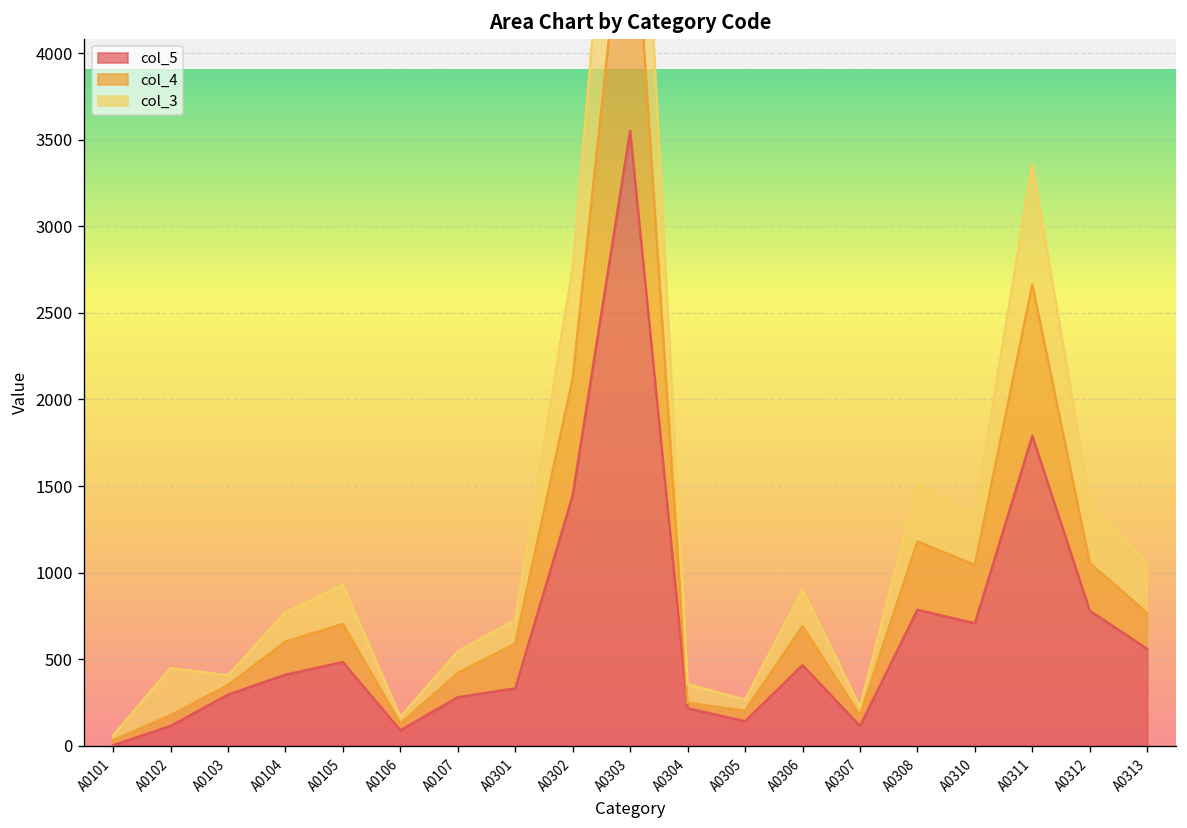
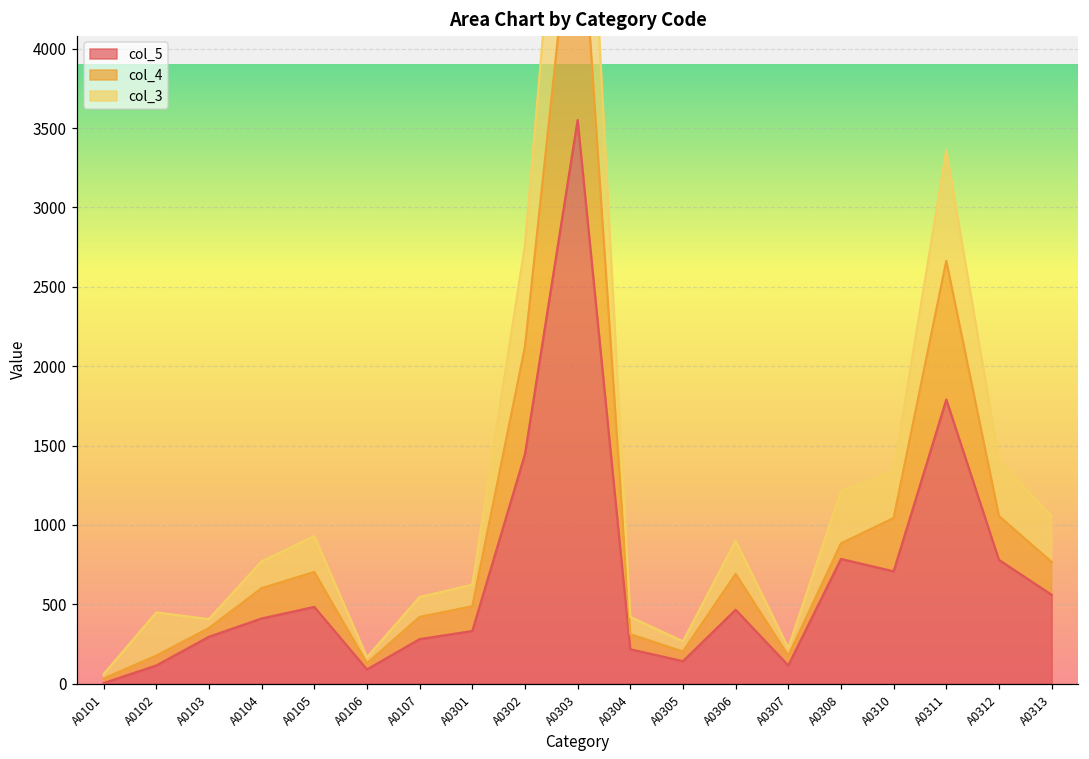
  {
    "col_5": {
      "A0101": 0,
      "A0102": 110,
      "A0103": 300,
      "A0104": 410,
      "A0105": 480,
      "A0106": 90,
      "A0107": 280,
      "A0301": 330,
      "A0302": 1450,
      "A0303": 3550,
      "A0304": 220,
      "A0305": 140,
      "A0306": 470,
      "A0307": 110,
      "A0308": 790,
      "A0310": 710,
      "A0311": 1790,
      "A0312": 780,
      "A0313": 560
    },
    "col_4": {
      "A0101": 30,
      "A0102": 60,
      "A0103": 60,
      "A0104": 190,
      "A0105": 220,
      "A0106": 40,
      "A0107": 140,
-     "A0301": 260,
+     "A0301": 160,
      "A0302": 680,
-     "A0304": 30,
+     "A0304": 100,
      "A0305": 60,
      "A0306": 230,
      "A0307": 60,
-     "A0308": 400,
+     "A0308": 100,
      "A0310": 340,
      "A0311": 870,
      "A0312": 280,
      "A0313": 210
    },
    "col_3": {
      "A0101": 30,
      "A0102": 270,
      "A0103": 60,
      "A0104": 170,
      "A0105": 230,
      "A0106": 40,
      "A0107": 130,
      "A0301": 140,
      "A0302": 640,
      "A0304": 110,
      "A0305": 60,
      "A0306": 210,
      "A0307": 50,
      "A0308": 330,
      "A0310": 290,
      "A0311": 700,
      "A0312": 350,
      "A0313": 290
    }
  }
